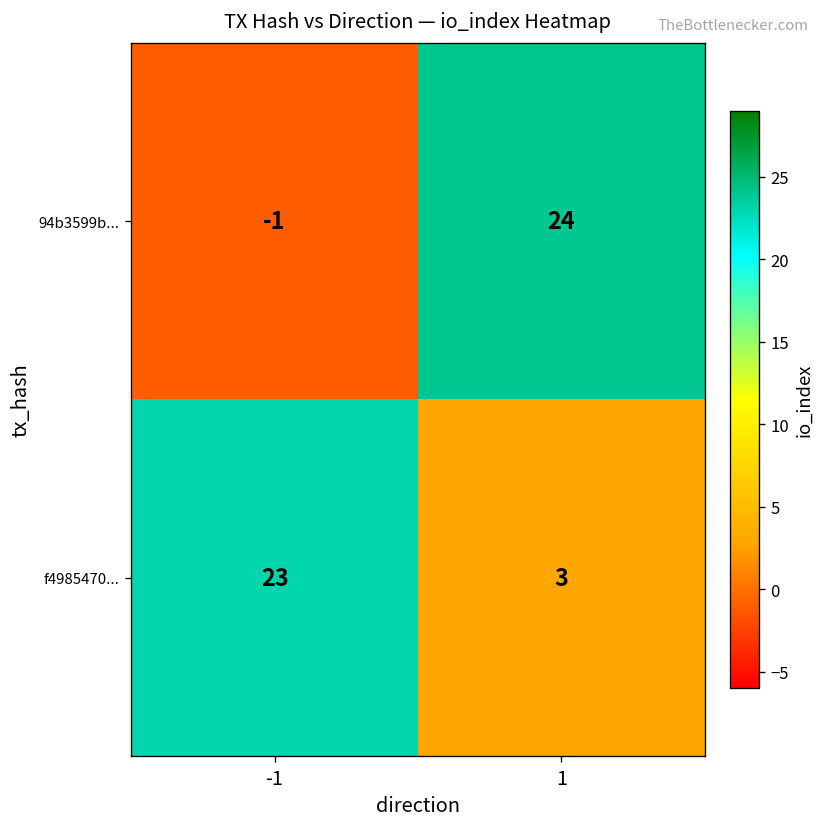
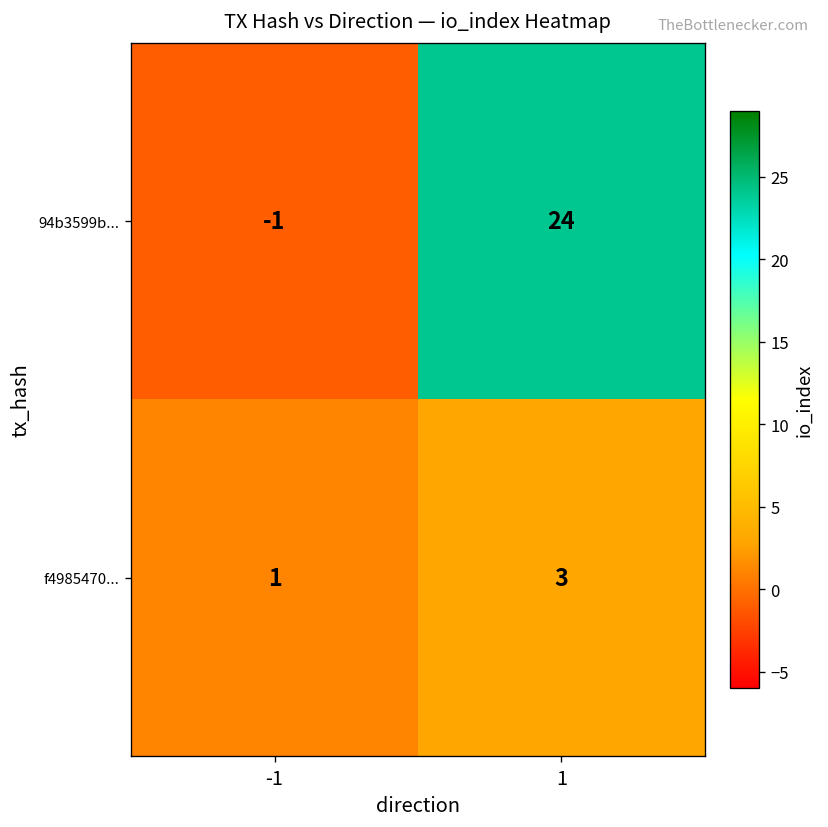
  {
    "94b3599b...": {
      "-1": -1,
      "1": 24
    },
    "f4985470...": {
-     "-1": 23,
+     "-1": 1,
      "1": 3
    }
  }
